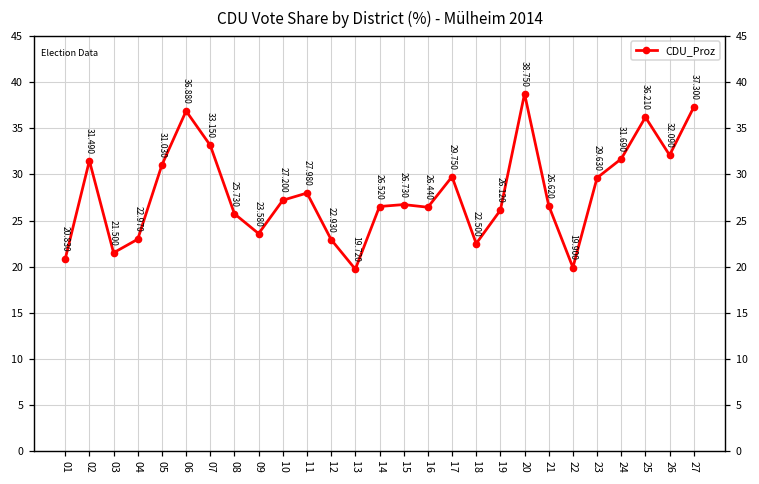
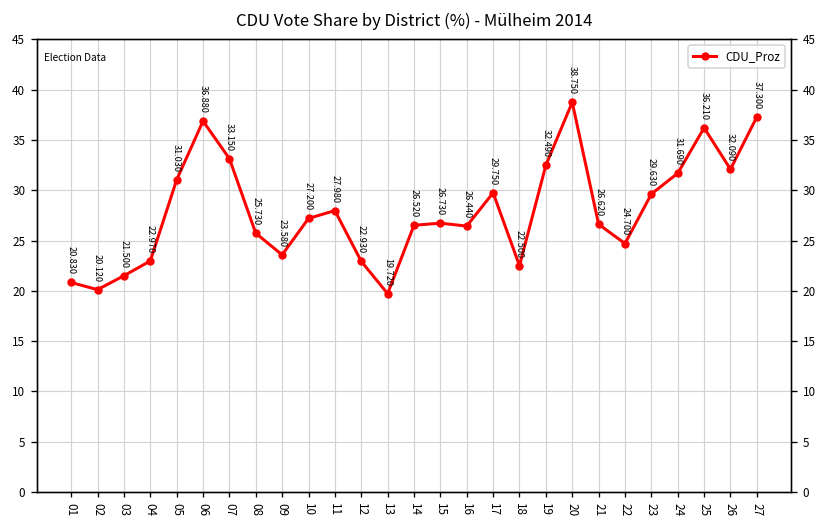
  {
    "01": 20.830,
-   "02": 31.490,
+   "02": 20.120,
    "03": 21.500,
    "04": 22.970,
    "05": 31.030,
    "06": 36.880,
    "07": 33.150,
    "08": 25.730,
    "09": 23.580,
    "10": 27.200,
    "11": 27.980,
    "12": 22.930,
    "13": 19.720,
    "14": 26.520,
    "15": 26.730,
    "16": 26.440,
    "17": 29.750,
    "18": 22.500,
-   "19": 26.120,
+   "19": 32.490,
    "20": 38.750,
    "21": 26.620,
-   "22": 19.900,
+   "22": 24.700,
    "23": 29.630,
    "24": 31.690,
    "25": 36.210,
    "26": 32.090,
    "27": 37.300
  }
